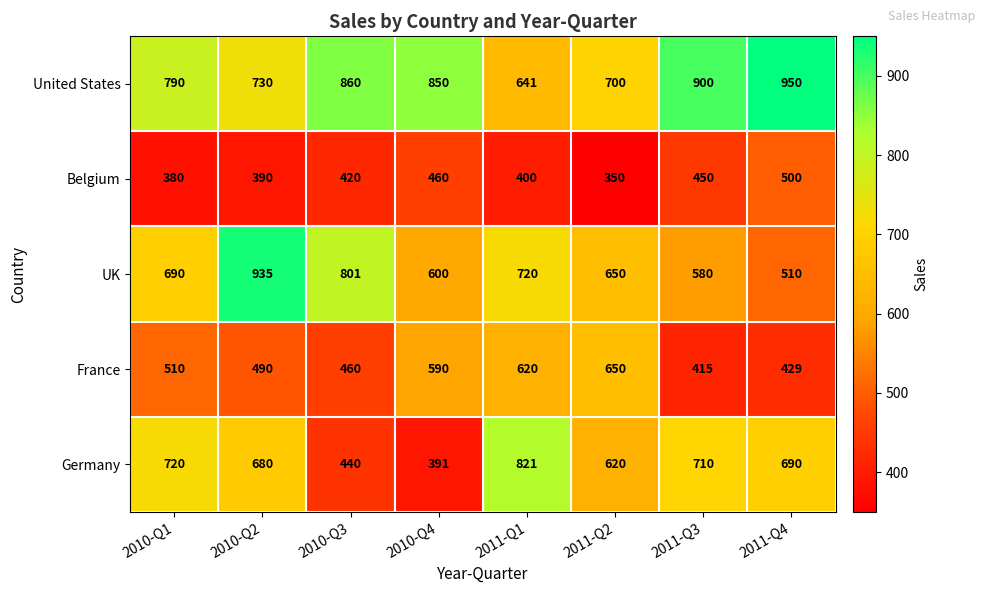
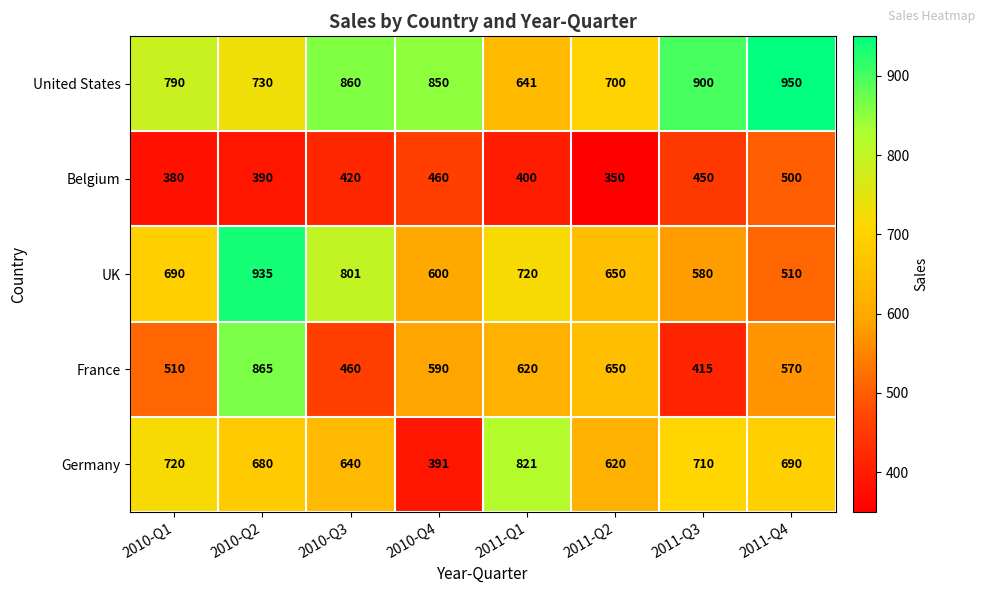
  {
    "United States": {
      "2010-Q1": 790,
      "2010-Q2": 730,
      "2010-Q3": 860,
      "2010-Q4": 850,
      "2011-Q1": 641,
      "2011-Q2": 700,
      "2011-Q3": 900,
      "2011-Q4": 950
    },
    "Belgium": {
      "2010-Q1": 380,
      "2010-Q2": 390,
      "2010-Q3": 420,
      "2010-Q4": 460,
      "2011-Q1": 400,
      "2011-Q2": 350,
      "2011-Q3": 450,
      "2011-Q4": 500
    },
    "UK": {
      "2010-Q1": 690,
      "2010-Q2": 935,
      "2010-Q3": 801,
      "2010-Q4": 600,
      "2011-Q1": 720,
      "2011-Q2": 650,
      "2011-Q3": 580,
      "2011-Q4": 510
    },
    "France": {
      "2010-Q1": 510,
-     "2010-Q2": 490,
+     "2010-Q2": 865,
      "2010-Q3": 460,
      "2010-Q4": 590,
      "2011-Q1": 620,
      "2011-Q2": 650,
      "2011-Q3": 415,
-     "2011-Q4": 429
+     "2011-Q4": 570
    },
    "Germany": {
      "2010-Q1": 720,
      "2010-Q2": 680,
-     "2010-Q3": 440,
+     "2010-Q3": 640,
      "2010-Q4": 391,
      "2011-Q1": 821,
      "2011-Q2": 620,
      "2011-Q3": 710,
      "2011-Q4": 690
    }
  }
